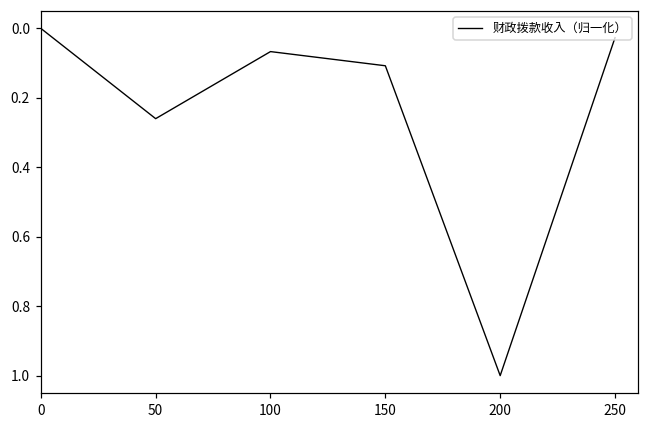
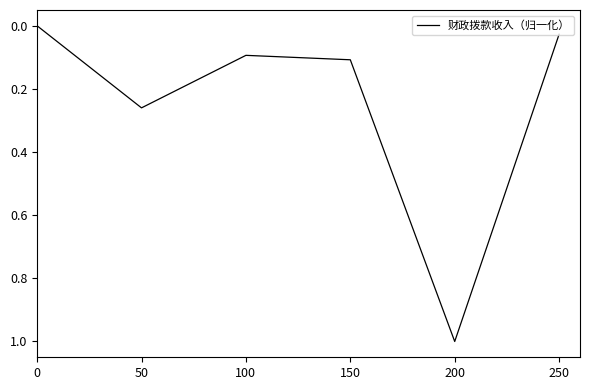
  {
    "0": 0.00,
    "50": 0.26,
-   "100": 0.07,
+   "100": 0.09,
    "150": 0.11,
    "200": 1.00
  }
